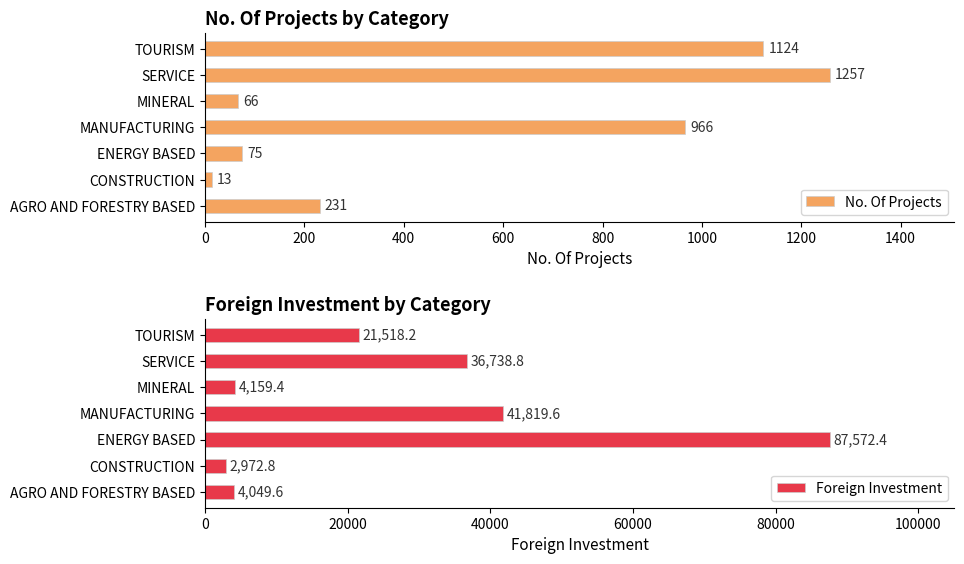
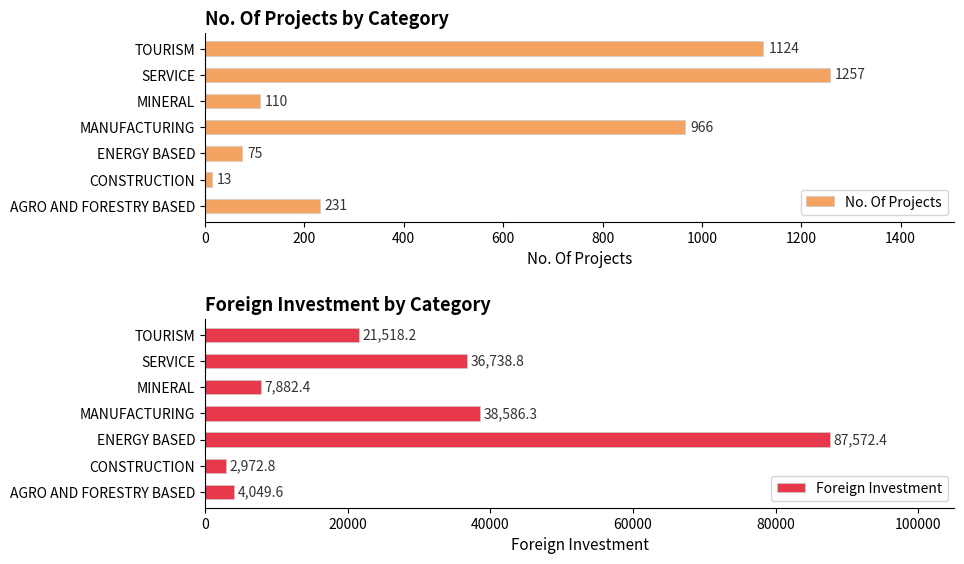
  {
    "No. Of Projects by Category": {
      "TOURISM": "1124",
      "SERVICE": "1257",
-     "MINERAL": "66",
+     "MINERAL": "110",
      "MANUFACTURING": "966",
      "ENERGY BASED": "75",
      "CONSTRUCTION": "13",
      "AGRO AND FORESTRY BASED": "231"
    },
    "Foreign Investment by Category": {
      "TOURISM": "21,518.2",
      "SERVICE": "36,738.8",
-     "MINERAL": "4,159.4",
-     "MANUFACTURING": "41,819.6",
+     "MINERAL": "7,882.4",
+     "MANUFACTURING": "38,586.3",
      "ENERGY BASED": "87,572.4",
      "CONSTRUCTION": "2,972.8",
      "AGRO AND FORESTRY BASED": "4,049.6"
    }
  }
